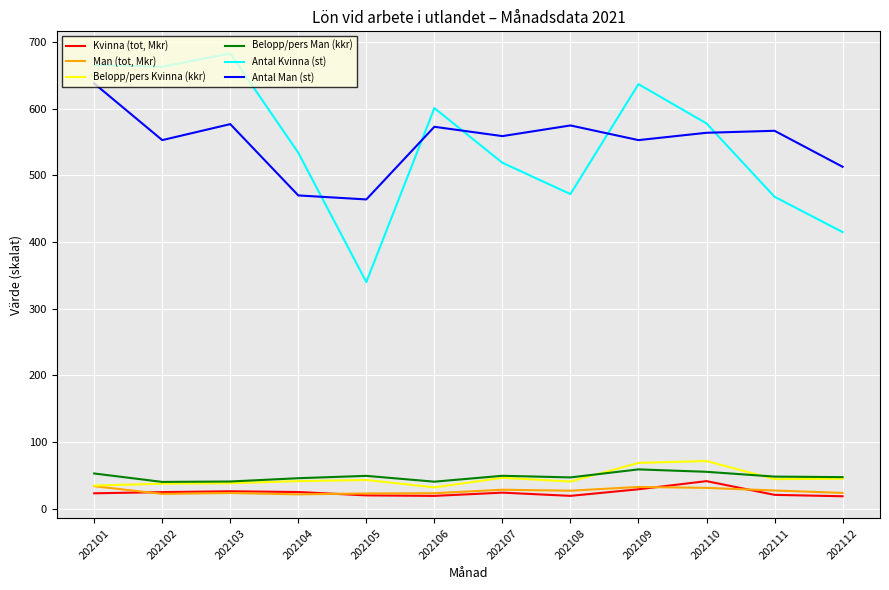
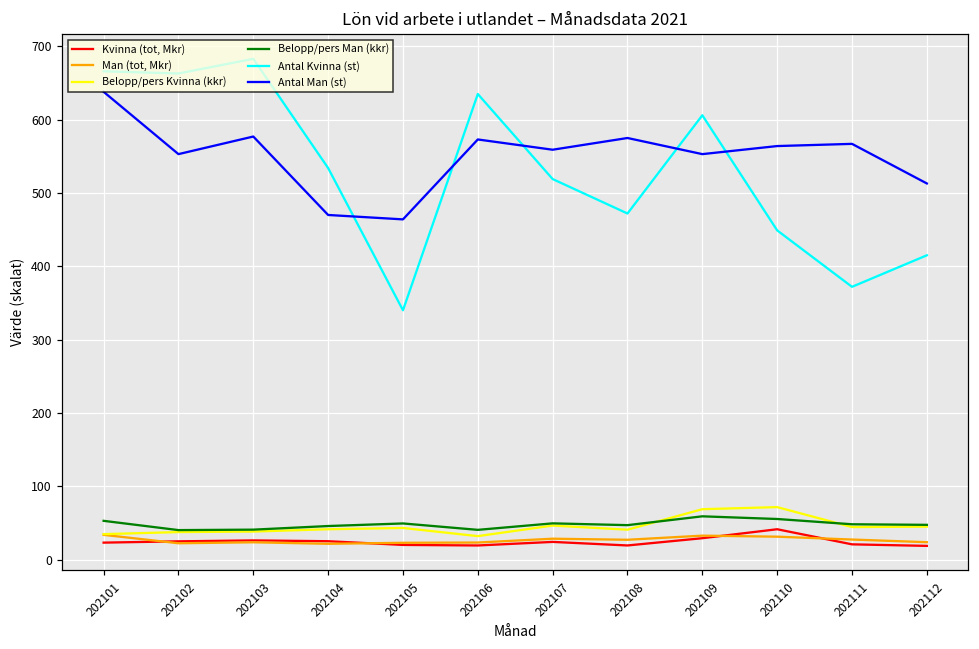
  {
    "Kvinna (tot, Mkr)": {
      "202101": 20,
      "202106": 20,
      "202107": 20,
      "202108": 20,
      "202110": 40,
      "202111": 20,
      "202112": 20
    },
    "Man (tot, Mkr)": {
      "202106": 20,
      "202107": 30,
      "202108": 30,
      "202110": 30,
      "202111": 30,
      "202112": 20
    },
    "Belopp/pers Kvinna (kkr)": {
      "202104": 40,
      "202105": 40,
      "202106": 30,
      "202108": 40,
      "202109": 70,
      "202110": 70
    },
    "Belopp/pers Man (kkr)": {
      "202101": 50,
      "202104": 50,
      "202105": 50,
      "202106": 40,
      "202108": 50,
      "202109": 60,
      "202110": 60
    },
    "Antal Kvinna (st)": {
      "202104": 530,
      "202105": 340,
-     "202106": 600,
+     "202106": 640,
      "202107": 520,
      "202108": 470,
-     "202109": 640,
-     "202110": 580,
-     "202111": 470,
+     "202109": 610,
+     "202110": 450,
+     "202111": 370,
      "202112": 420
    },
    "Antal Man (st)": {
      "202102": 550,
      "202103": 580,
      "202104": 470,
      "202105": 460,
      "202106": 570,
      "202107": 560,
      "202108": 580,
      "202109": 550,
      "202110": 560,
      "202111": 570,
      "202112": 510
    }
  }
